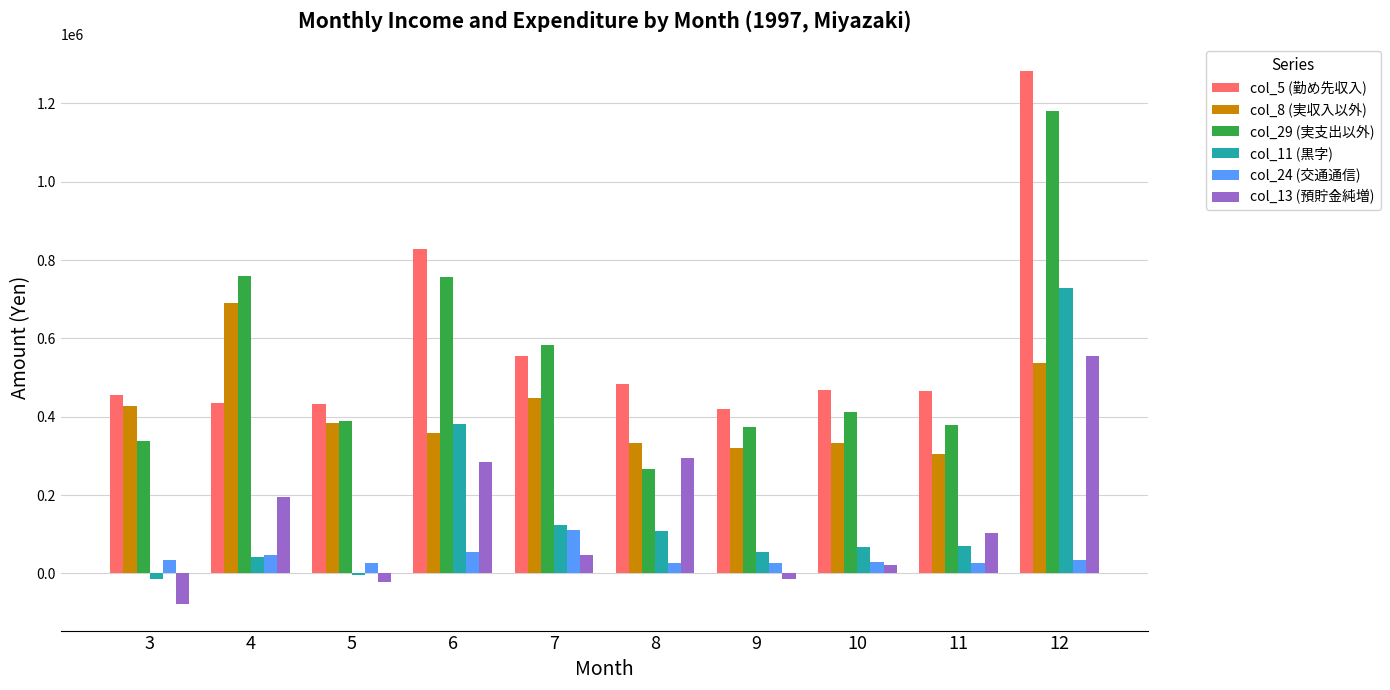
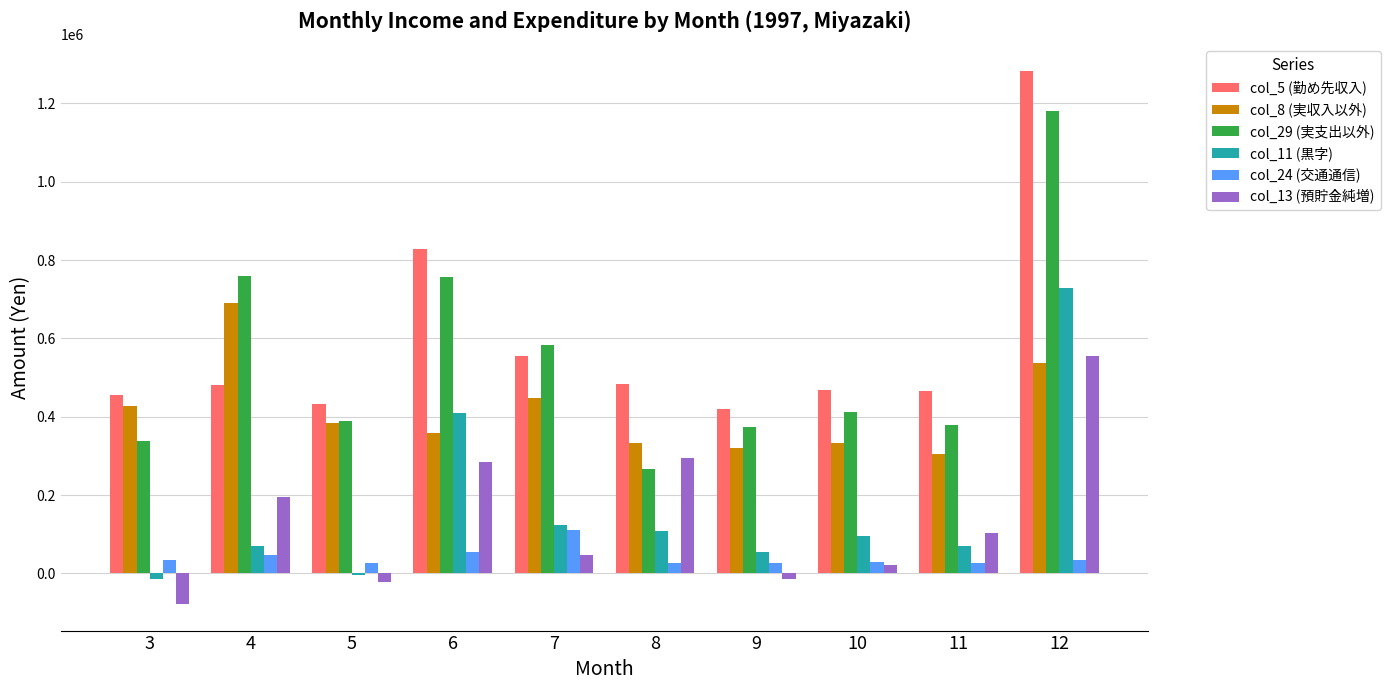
  {
    "col_5 (勤め先収入)": {
      "3": 460000,
-     "4": 440000,
+     "4": 480000,
      "5": 430000,
      "6": 830000,
      "7": 550000,
      "8": 480000,
      "9": 420000,
      "10": 470000,
      "11": 470000,
      "12": 1280000
    },
    "col_8 (実収入以外)": {
      "3": 430000,
      "4": 690000,
      "5": 380000,
      "6": 360000,
      "7": 450000,
      "8": 330000,
      "9": 320000,
      "10": 330000,
      "11": 310000,
      "12": 540000
    },
    "col_29 (実支出以外)": {
      "3": 340000,
      "4": 760000,
      "5": 390000,
      "6": 760000,
      "7": 580000,
      "8": 270000,
      "9": 370000,
      "10": 410000,
      "11": 380000,
      "12": 1180000
    },
    "col_11 (黒字)": {
      "3": -10000,
-     "4": 40000,
-     "6": 380000,
+     "4": 70000,
+     "6": 410000,
      "7": 120000,
      "8": 110000,
      "9": 60000,
-     "10": 70000,
+     "10": 100000,
      "11": 70000,
      "12": 730000
    },
    "col_24 (交通通信)": {
      "3": 30000,
      "4": 50000,
      "5": 30000,
      "6": 60000,
      "7": 110000,
      "8": 30000,
      "9": 30000,
      "10": 30000,
      "11": 30000,
      "12": 40000
    },
    "col_13 (預貯金純増)": {
      "3": -80000,
      "4": 190000,
      "5": -20000,
      "6": 290000,
      "7": 50000,
      "8": 300000,
      "9": -10000,
      "10": 20000,
      "11": 100000,
      "12": 560000
    }
  }
